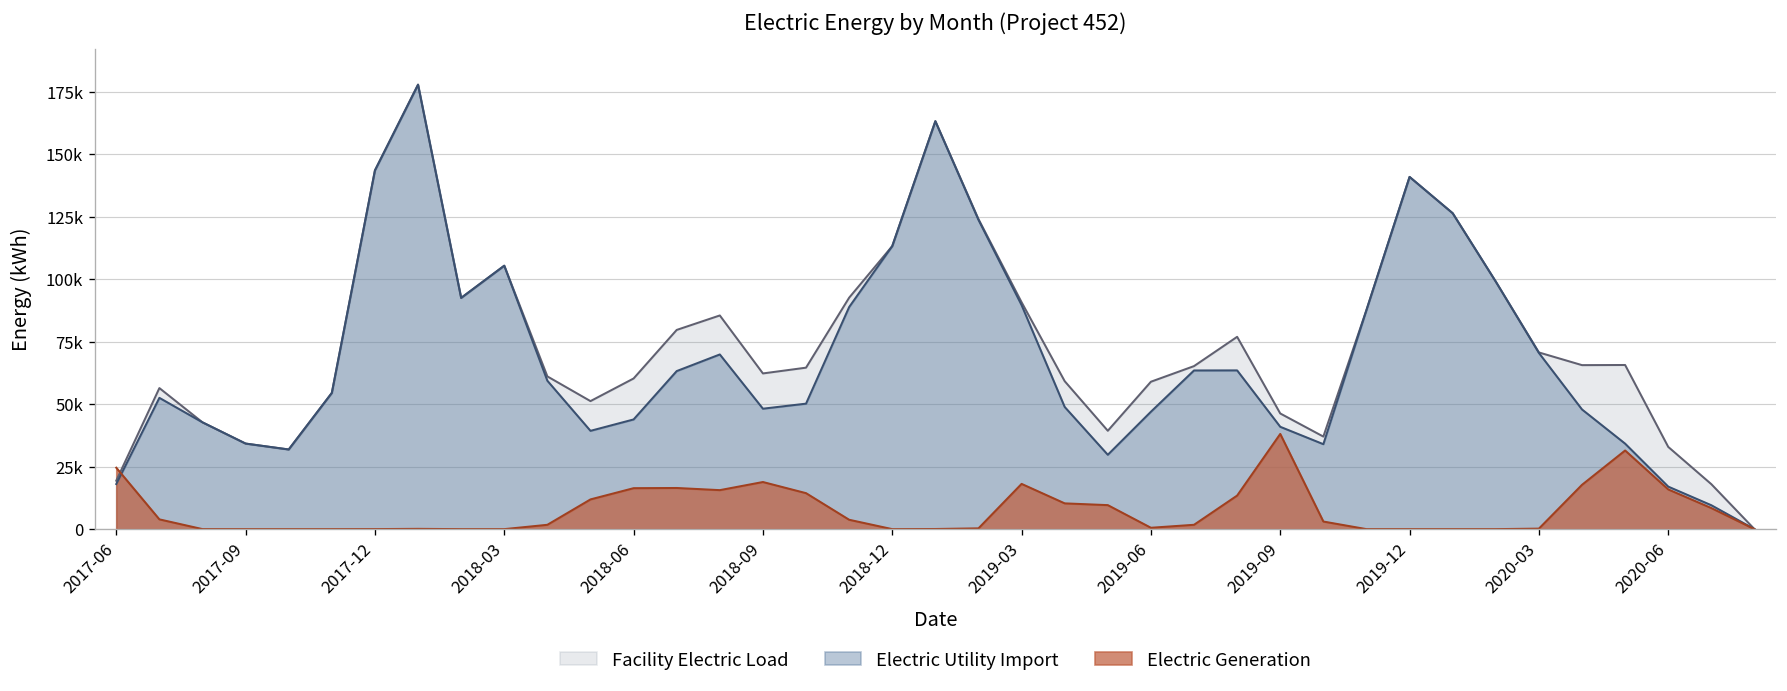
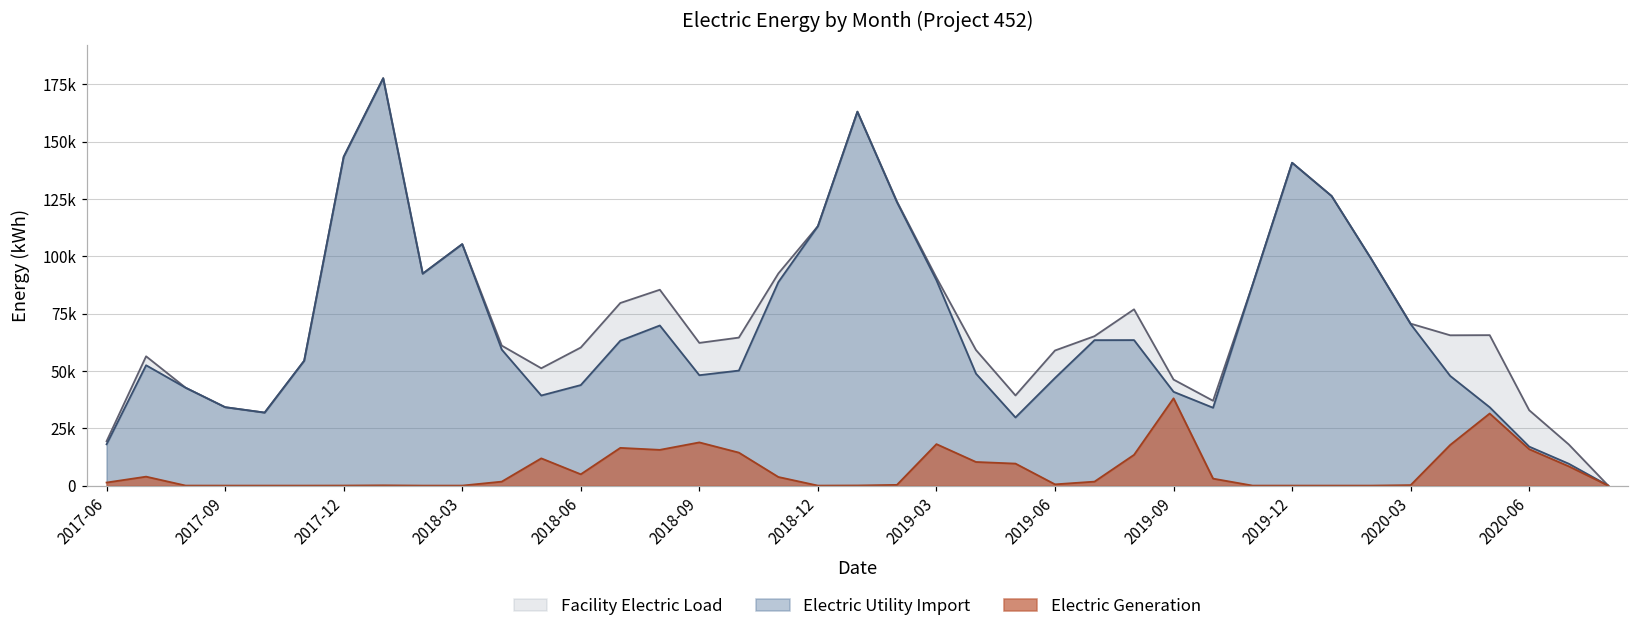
  {
    "Electric Generation": {
-     "2017-06": 25000,
+     "2017-06": 1000,
      "2017-09": 0,
      "2017-12": 0,
      "2018-03": 0,
-     "2018-06": 16000,
+     "2018-06": 5000,
      "2018-09": 19000,
      "2018-12": 0,
      "2019-03": 18000,
      "2019-06": 1000,
      "2019-09": 38000,
      "2019-12": 0,
      "2020-03": 0
    }
  }
